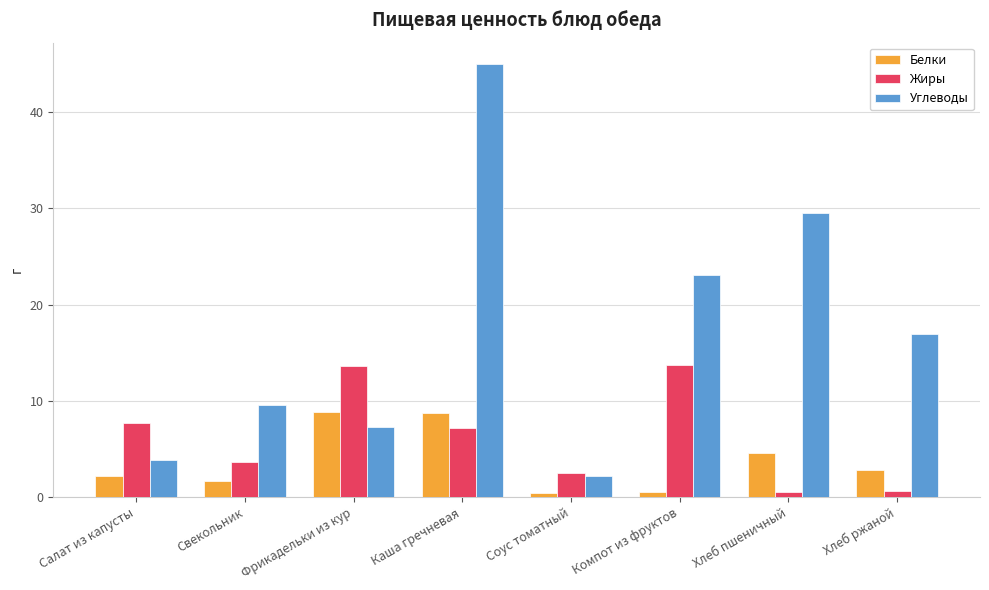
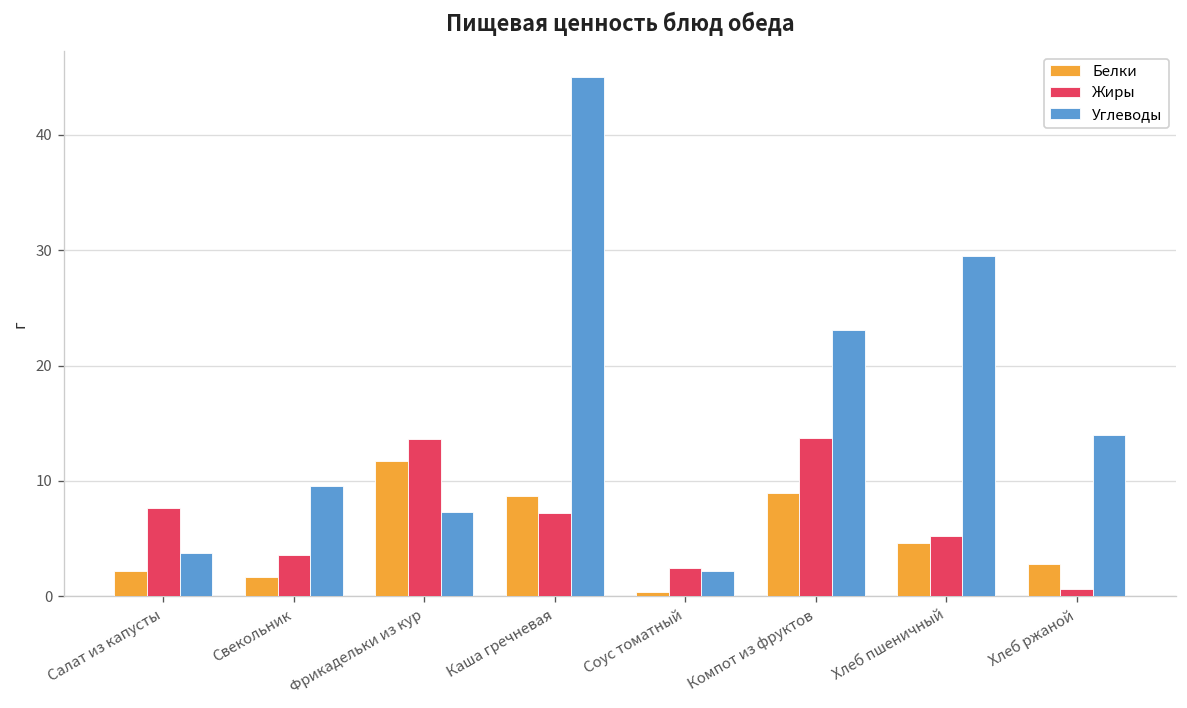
  {
    "Белки": {
      "Салат из капусты": 2,
      "Свекольник": 2,
-     "Фрикадельки из кур": 9,
+     "Фрикадельки из кур": 12,
      "Каша гречневая": 9,
      "Соус томатный": 0,
-     "Компот из фруктов": 1,
+     "Компот из фруктов": 9,
      "Хлеб пшеничный": 5,
      "Хлеб ржаной": 3
    },
    "Жиры": {
      "Салат из капусты": 8,
      "Свекольник": 4,
      "Фрикадельки из кур": 14,
      "Каша гречневая": 7,
      "Соус томатный": 3,
      "Компот из фруктов": 14,
-     "Хлеб пшеничный": 1,
+     "Хлеб пшеничный": 5,
      "Хлеб ржаной": 1
    },
    "Углеводы": {
      "Салат из капусты": 4,
      "Свекольник": 10,
      "Фрикадельки из кур": 7,
      "Каша гречневая": 45,
      "Соус томатный": 2,
      "Компот из фруктов": 23,
      "Хлеб пшеничный": 30,
-     "Хлеб ржаной": 17
+     "Хлеб ржаной": 14
    }
  }
